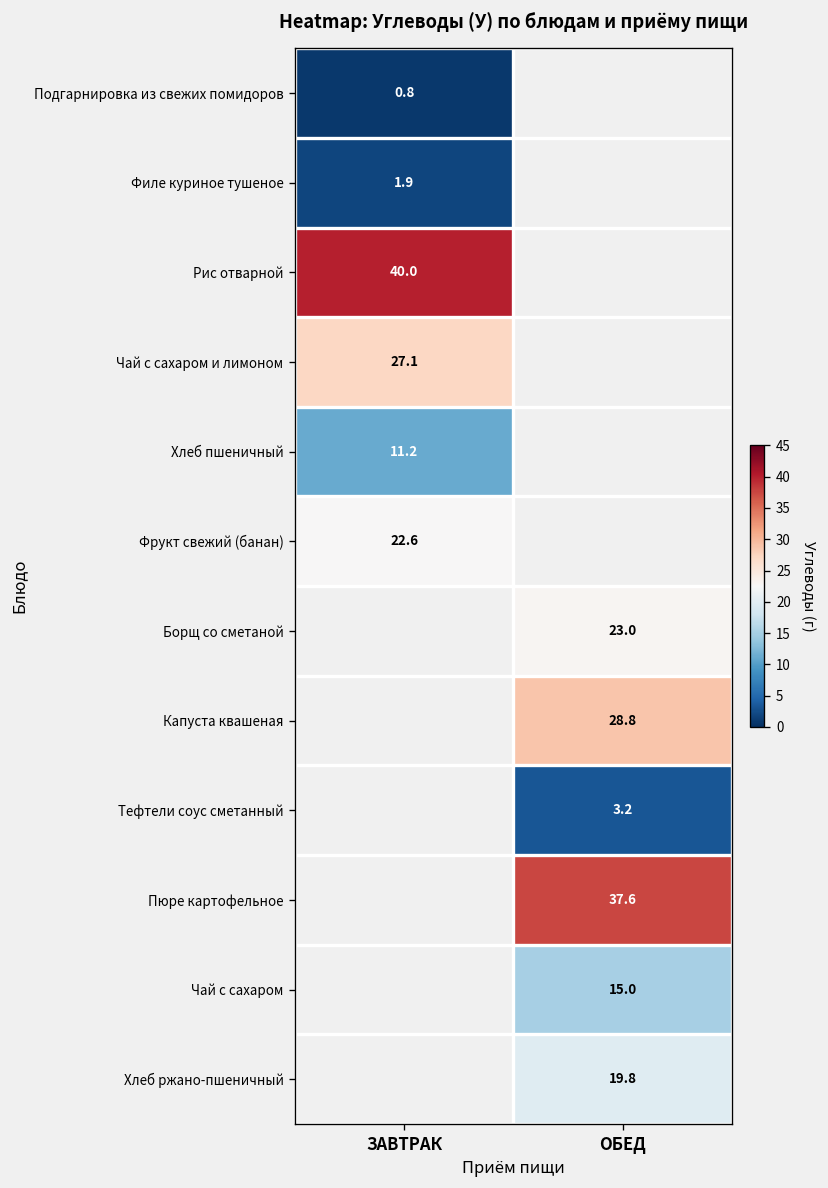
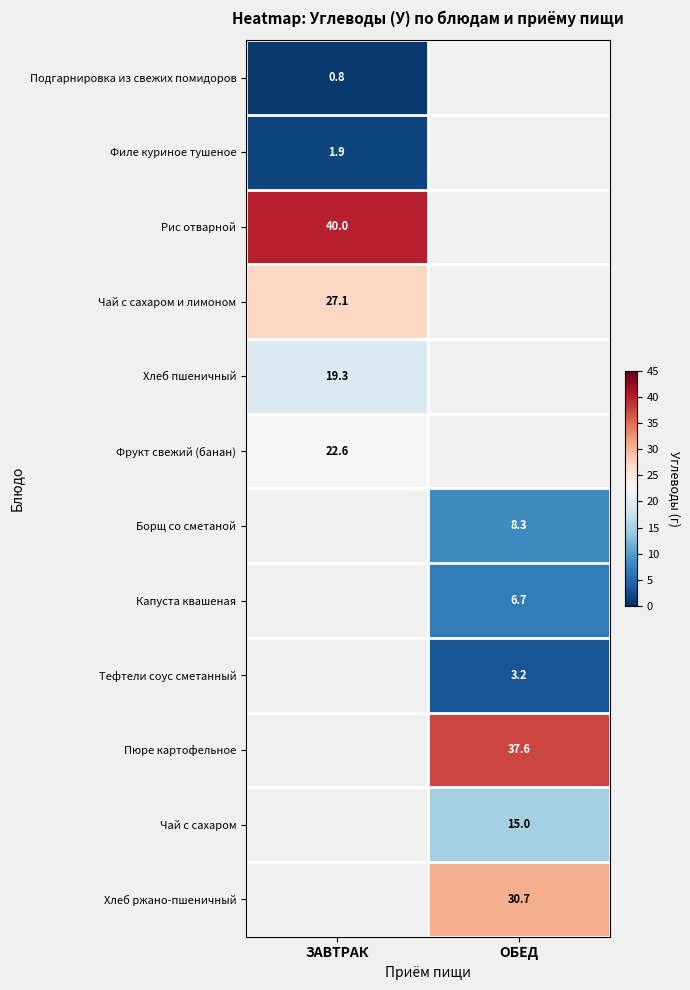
  {
    "Подгарнировка из свежих помидоров": {
      "ЗАВТРАК": 0.8
    },
    "Филе куриное тушеное": {
      "ЗАВТРАК": 1.9
    },
    "Рис отварной": {
      "ЗАВТРАК": 40.0
    },
    "Чай с сахаром и лимоном": {
      "ЗАВТРАК": 27.1
    },
    "Хлеб пшеничный": {
-     "ЗАВТРАК": 11.2
+     "ЗАВТРАК": 19.3
    },
    "Фрукт свежий (банан)": {
      "ЗАВТРАК": 22.6
    },
    "Борщ со сметаной": {
-     "ОБЕД": 23.0
+     "ОБЕД": 8.3
    },
    "Капуста квашеная": {
-     "ОБЕД": 28.8
+     "ОБЕД": 6.7
    },
    "Тефтели соус сметанный": {
      "ОБЕД": 3.2
    },
    "Пюре картофельное": {
      "ОБЕД": 37.6
    },
    "Чай с сахаром": {
      "ОБЕД": 15.0
    },
    "Хлеб ржано-пшеничный": {
-     "ОБЕД": 19.8
+     "ОБЕД": 30.7
    }
  }
